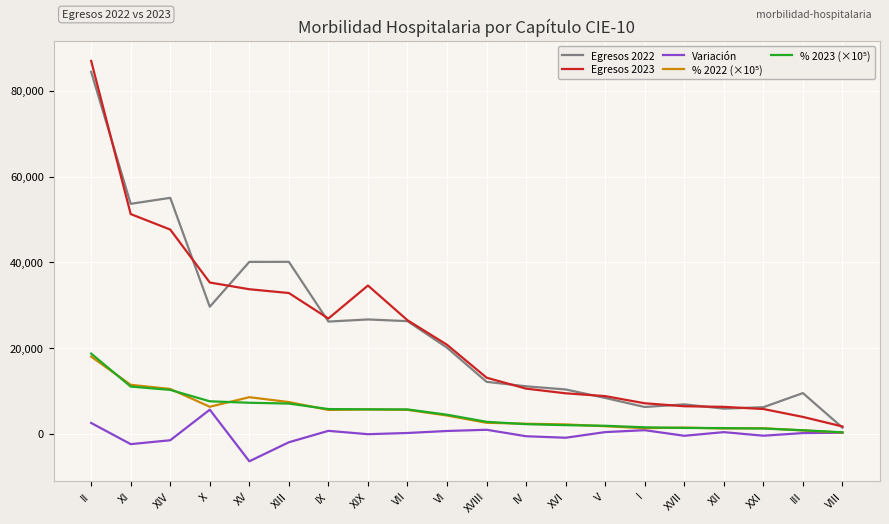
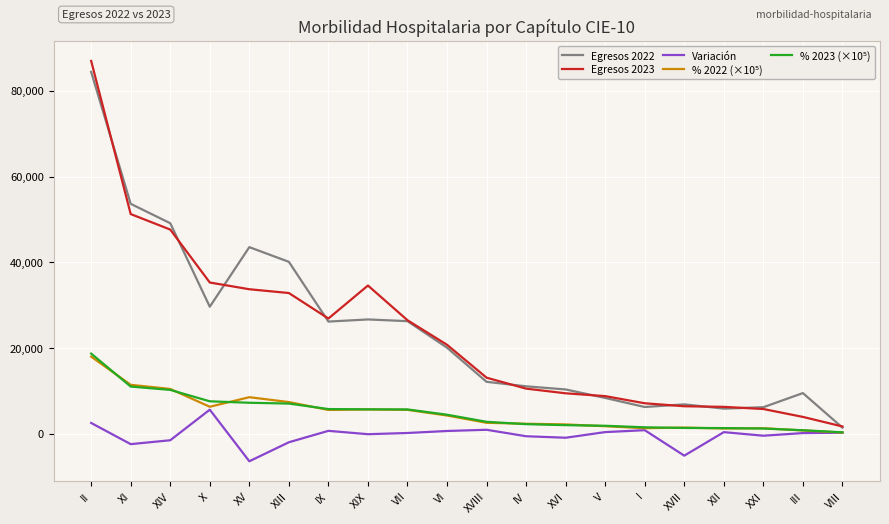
  {
    "Egresos 2022": {
      "II": "84,000",
      "XI": "54,000",
-     "XIV": "55,000",
+     "XIV": "49,000",
      "X": "30,000",
-     "XV": "40,000",
+     "XV": "44,000",
      "XIII": "40,000",
      "IX": "26,000",
      "XIX": "27,000",
      "VI": "20,000",
      "XVIII": "12,000",
      "XVI": "10,000",
      "I": "6,000",
      "III": "10,000"
    },
    "Egresos 2023": {
      "II": "87,000",
      "XI": "51,000",
      "XIV": "48,000",
      "X": "35,000",
      "XV": "34,000",
      "XIII": "33,000",
      "IX": "27,000",
      "XIX": "35,000",
      "VI": "21,000",
      "XVIII": "13,000",
      "XVI": "9,000",
      "I": "7,000",
      "III": "4,000"
    },
    "Variación": {
      "II": "3,000",
      "XI": "-2,000",
      "XIV": "-1,000",
      "X": "6,000",
      "XV": "-6,000",
      "XIII": "-2,000",
      "IX": "1,000",
      "XIX": "0",
      "VII": "0",
      "VI": "1,000",
      "XVIII": "1,000",
      "IV": "-1,000",
      "XVI": "-1,000",
      "V": "0",
-     "XVII": "0",
+     "XVII": "-5,000",
      "XII": "0",
      "XXI": "0",
      "III": "0"
    },
    "% 2022 (×10⁵)": {
      "II": "18,000",
      "X": "6,000",
      "XV": "9,000"
    },
    "% 2023 (×10⁵)": {
      "II": "19,000",
      "X": "8,000",
      "XV": "7,000"
    }
  }
